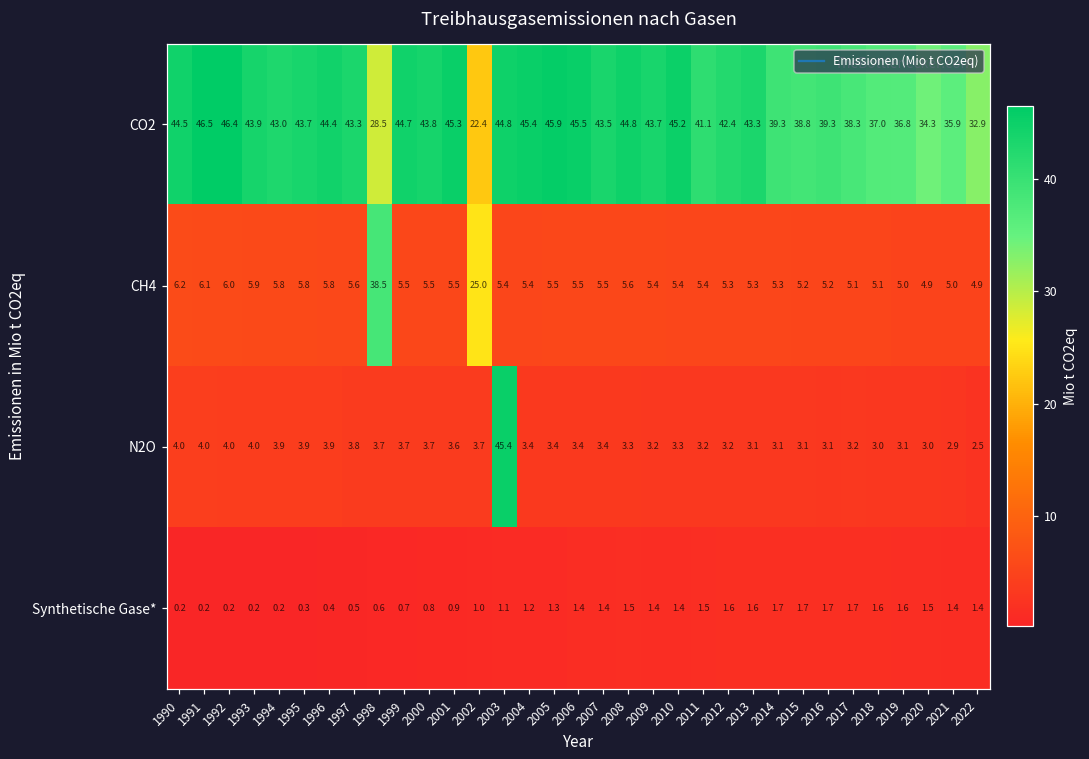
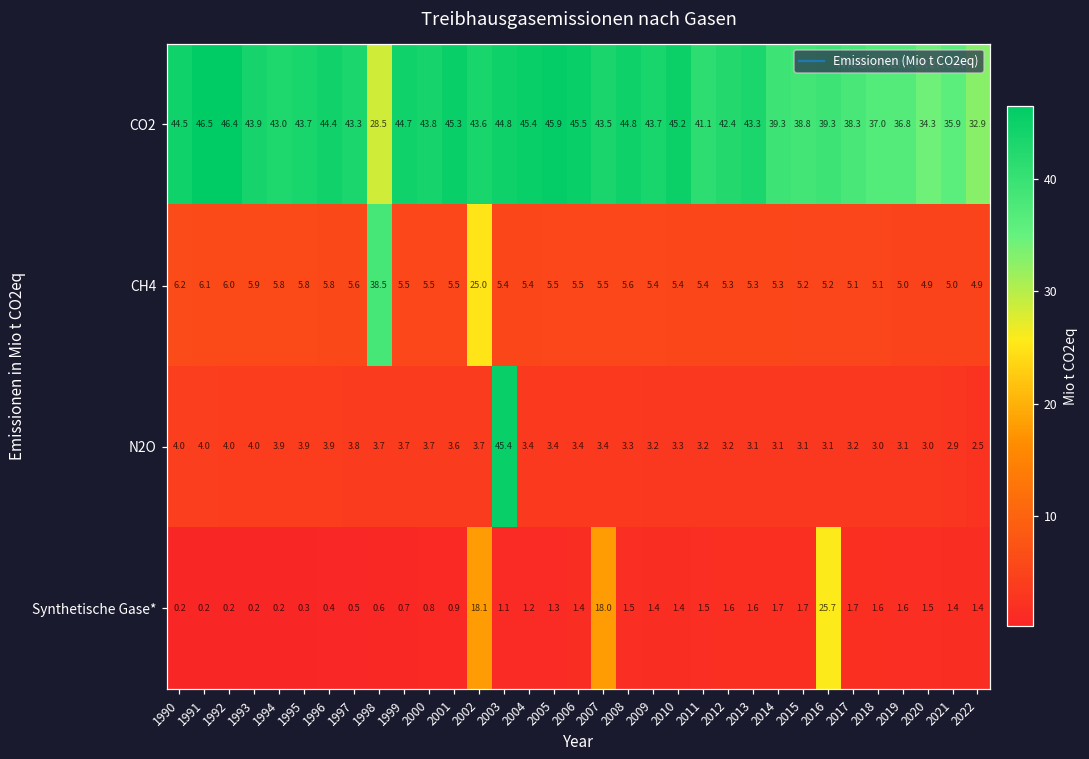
  {
    "CO2": {
      "1990": 44.5,
      "1991": 46.5,
      "1992": 46.4,
      "1993": 43.9,
      "1994": 43.0,
      "1995": 43.7,
      "1996": 44.4,
      "1997": 43.3,
      "1998": 28.5,
      "1999": 44.7,
      "2000": 43.8,
      "2001": 45.3,
-     "2002": 22.4,
+     "2002": 43.6,
      "2003": 44.8,
      "2004": 45.4,
      "2005": 45.9,
      "2006": 45.5,
      "2007": 43.5,
      "2008": 44.8,
      "2009": 43.7,
      "2010": 45.2,
      "2011": 41.1,
      "2012": 42.4,
      "2013": 43.3,
      "2014": 39.3,
      "2015": 38.8,
      "2016": 39.3,
      "2017": 38.3,
      "2018": 37.0,
      "2019": 36.8,
      "2020": 34.3,
      "2021": 35.9,
      "2022": 32.9
    },
    "CH4": {
      "1990": 6.2,
      "1991": 6.1,
      "1992": 6.0,
      "1993": 5.9,
      "1994": 5.8,
      "1995": 5.8,
      "1996": 5.8,
      "1997": 5.6,
      "1998": 38.5,
      "1999": 5.5,
      "2000": 5.5,
      "2001": 5.5,
      "2002": 25.0,
      "2003": 5.4,
      "2004": 5.4,
      "2005": 5.5,
      "2006": 5.5,
      "2007": 5.5,
      "2008": 5.6,
      "2009": 5.4,
      "2010": 5.4,
      "2011": 5.4,
      "2012": 5.3,
      "2013": 5.3,
      "2014": 5.3,
      "2015": 5.2,
      "2016": 5.2,
      "2017": 5.1,
      "2018": 5.1,
      "2019": 5.0,
      "2020": 4.9,
      "2021": 5.0,
      "2022": 4.9
    },
    "N2O": {
      "1990": 4.0,
      "1991": 4.0,
      "1992": 4.0,
      "1993": 4.0,
      "1994": 3.9,
      "1995": 3.9,
      "1996": 3.9,
      "1997": 3.8,
      "1998": 3.7,
      "1999": 3.7,
      "2000": 3.7,
      "2001": 3.6,
      "2002": 3.7,
      "2003": 45.4,
      "2004": 3.4,
      "2005": 3.4,
      "2006": 3.4,
      "2007": 3.4,
      "2008": 3.3,
      "2009": 3.2,
      "2010": 3.3,
      "2011": 3.2,
      "2012": 3.2,
      "2013": 3.1,
      "2014": 3.1,
      "2015": 3.1,
      "2016": 3.1,
      "2017": 3.2,
      "2018": 3.0,
      "2019": 3.1,
      "2020": 3.0,
      "2021": 2.9,
      "2022": 2.5
    },
    "Synthetische Gase*": {
      "1990": 0.2,
      "1991": 0.2,
      "1992": 0.2,
      "1993": 0.2,
      "1994": 0.2,
      "1995": 0.3,
      "1996": 0.4,
      "1997": 0.5,
      "1998": 0.6,
      "1999": 0.7,
      "2000": 0.8,
      "2001": 0.9,
-     "2002": 1.0,
+     "2002": 18.1,
      "2003": 1.1,
      "2004": 1.2,
      "2005": 1.3,
      "2006": 1.4,
-     "2007": 1.4,
+     "2007": 18.0,
      "2008": 1.5,
      "2009": 1.4,
      "2010": 1.4,
      "2011": 1.5,
      "2012": 1.6,
      "2013": 1.6,
      "2014": 1.7,
      "2015": 1.7,
-     "2016": 1.7,
+     "2016": 25.7,
      "2017": 1.7,
      "2018": 1.6,
      "2019": 1.6,
      "2020": 1.5,
      "2021": 1.4,
      "2022": 1.4
    }
  }
